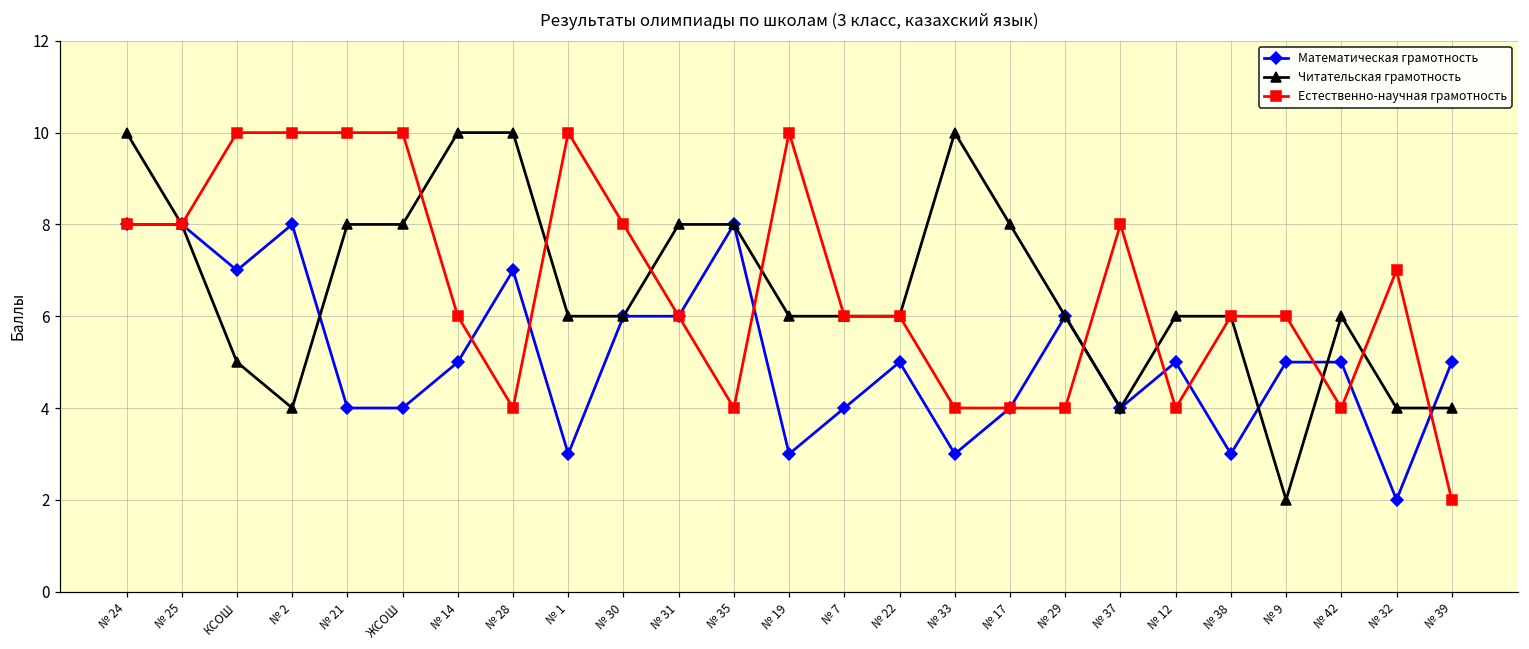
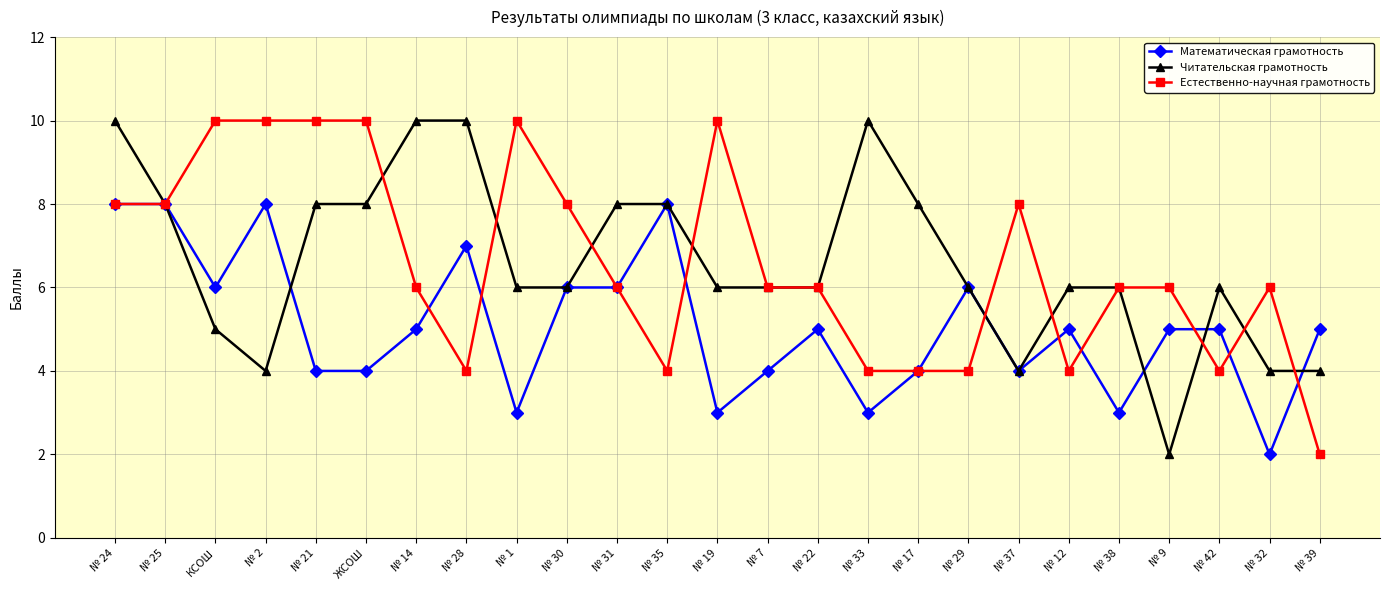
  {
    "Математическая грамотность": {
-     "КСОШ": 7,
+     "КСОШ": 6,
      "№ 2": 8,
      "№ 21": 4,
      "ЖСОШ": 4,
      "№ 14": 5,
      "№ 28": 7,
      "№ 1": 3,
      "№ 19": 3,
      "№ 7": 4,
      "№ 22": 5,
      "№ 33": 3,
      "№ 12": 5,
      "№ 38": 3,
      "№ 9": 5,
      "№ 42": 5,
      "№ 32": 2,
      "№ 39": 5
    },
    "Читательская грамотность": {
      "№ 24": 10,
      "КСОШ": 5,
      "№ 2": 4,
      "№ 21": 8,
      "ЖСОШ": 8,
      "№ 14": 10,
      "№ 28": 10,
      "№ 1": 6,
      "№ 31": 8,
      "№ 19": 6,
      "№ 33": 10,
      "№ 17": 8,
      "№ 12": 6,
      "№ 9": 2,
      "№ 42": 6,
      "№ 32": 4,
      "№ 39": 4
    },
    "Естественно-научная грамотность": {
      "КСОШ": 10,
      "№ 2": 10,
      "№ 21": 10,
      "ЖСОШ": 10,
      "№ 14": 6,
      "№ 28": 4,
      "№ 1": 10,
      "№ 30": 8,
      "№ 35": 4,
      "№ 19": 10,
      "№ 33": 4,
      "№ 29": 4,
      "№ 37": 8,
      "№ 12": 4,
      "№ 9": 6,
      "№ 42": 4,
-     "№ 32": 7,
+     "№ 32": 6,
      "№ 39": 2
    }
  }
